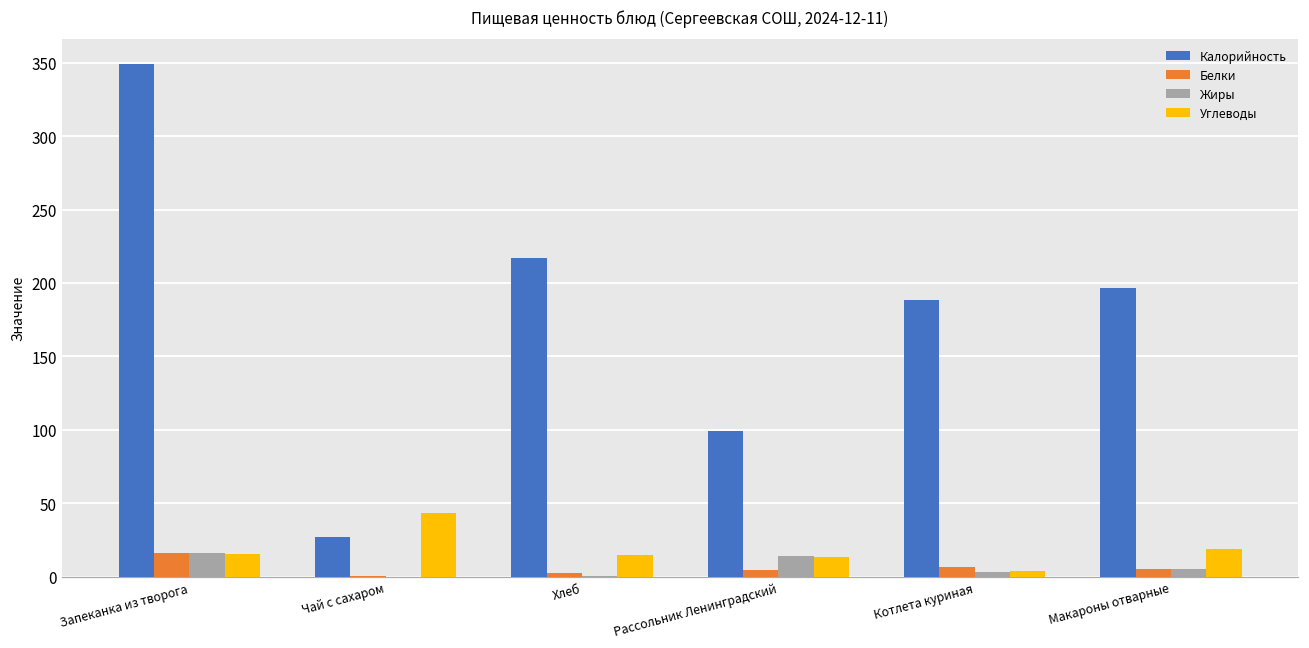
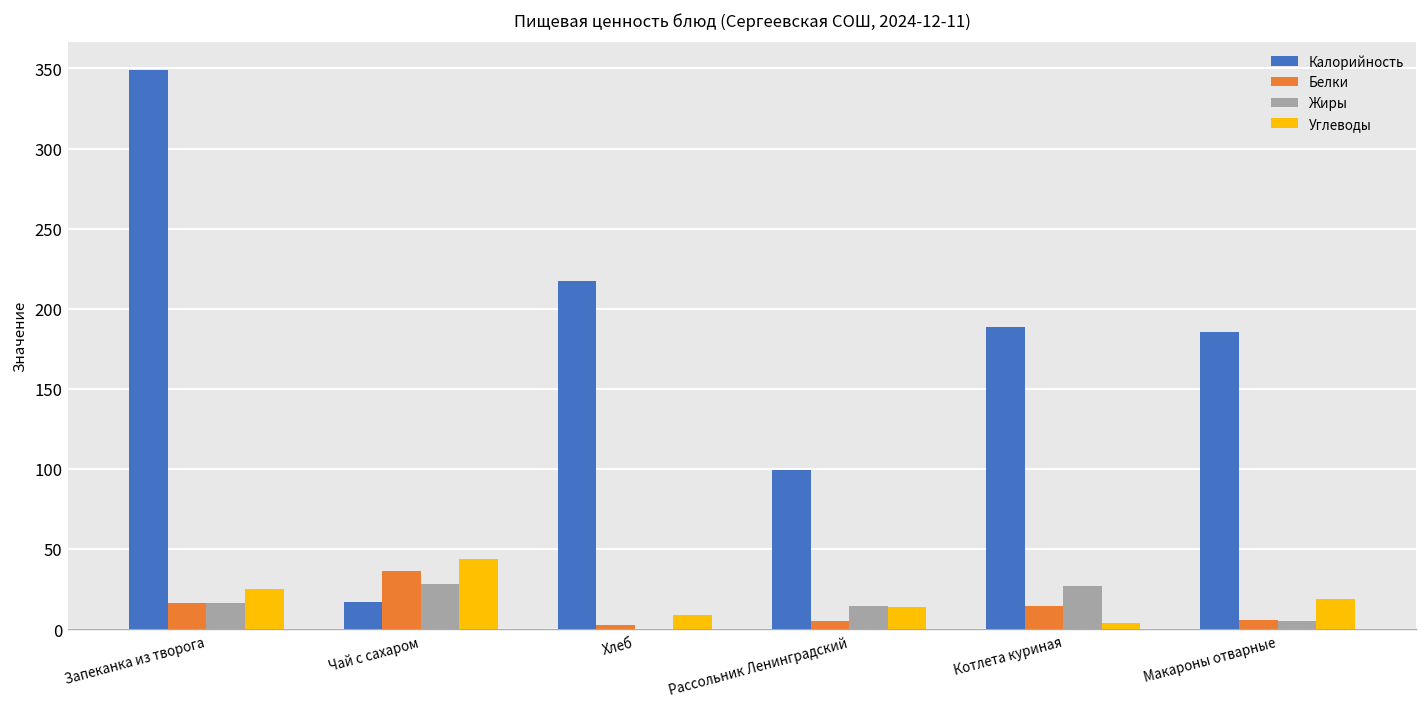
  {
    "Калорийность": {
      "Запеканка из творога": 349,
-     "Чай с сахаром": 27,
+     "Чай с сахаром": 17,
      "Хлеб": 217,
      "Рассольник Ленинградский": 99,
      "Котлета куриная": 189,
-     "Макароны отварные": 197
+     "Макароны отварные": 186
    },
    "Белки": {
      "Запеканка из творога": 16,
-     "Чай с сахаром": 0,
+     "Чай с сахаром": 36,
      "Хлеб": 2,
      "Рассольник Ленинградский": 5,
-     "Котлета куриная": 7,
+     "Котлета куриная": 14,
      "Макароны отварные": 5
    },
    "Жиры": {
      "Запеканка из творога": 16,
-     "Чай с сахаром": 0,
+     "Чай с сахаром": 28,
      "Рассольник Ленинградский": 14,
-     "Котлета куриная": 3,
+     "Котлета куриная": 27,
      "Макароны отварные": 5
    },
    "Углеводы": {
-     "Запеканка из творога": 16,
+     "Запеканка из творога": 25,
      "Чай с сахаром": 44,
-     "Хлеб": 15,
+     "Хлеб": 9,
      "Рассольник Ленинградский": 14,
      "Котлета куриная": 4,
      "Макароны отварные": 19
    }
  }
